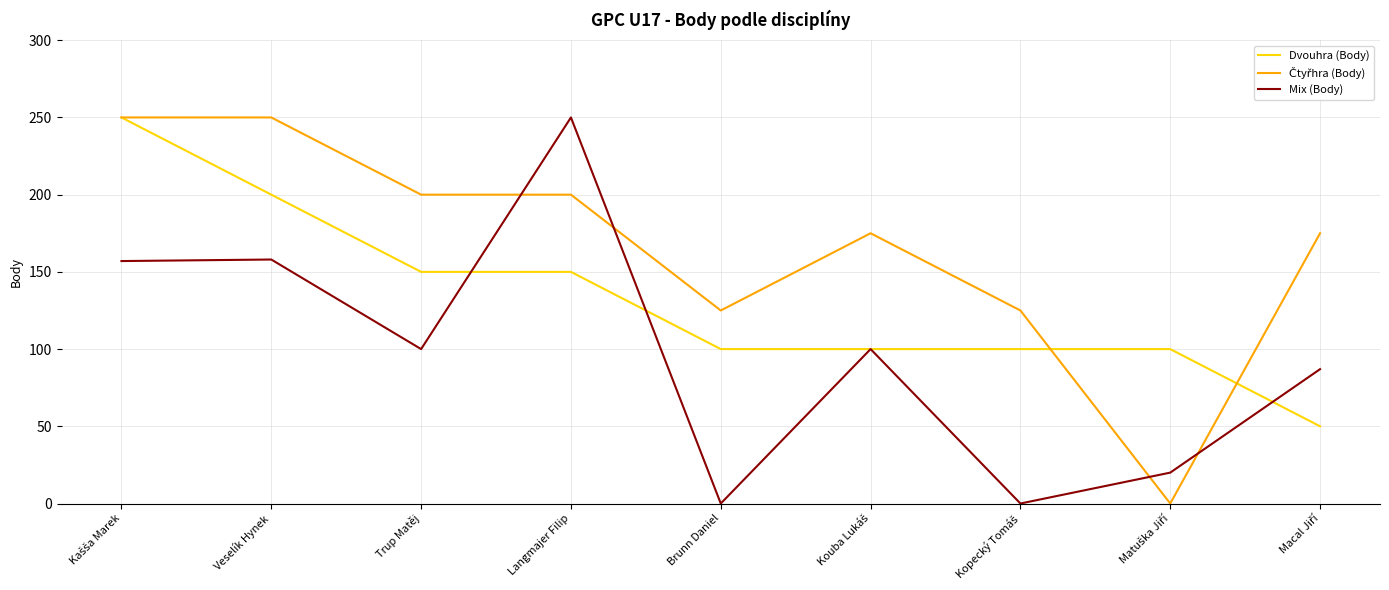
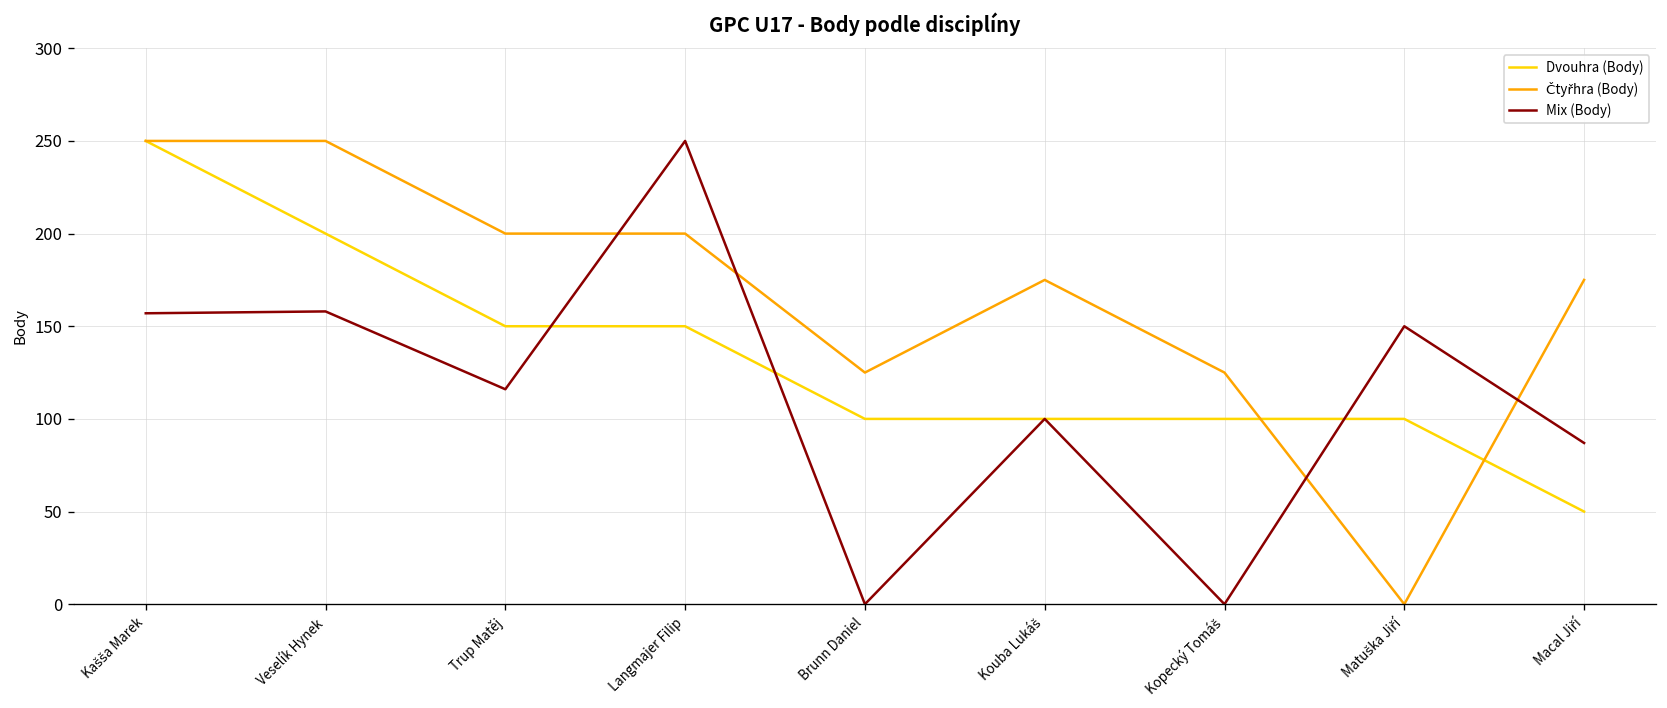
  {
    "Mix (Body)": {
      "Kašša Marek": 157,
      "Veselík Hynek": 158,
-     "Trup Matěj": 100,
+     "Trup Matěj": 116,
      "Langmajer Filip": 250,
      "Brunn Daniel": 0,
      "Kopecký Tomáš": 0,
-     "Matuška Jiří": 20,
+     "Matuška Jiří": 150,
      "Macal Jiří": 87
    }
  }
